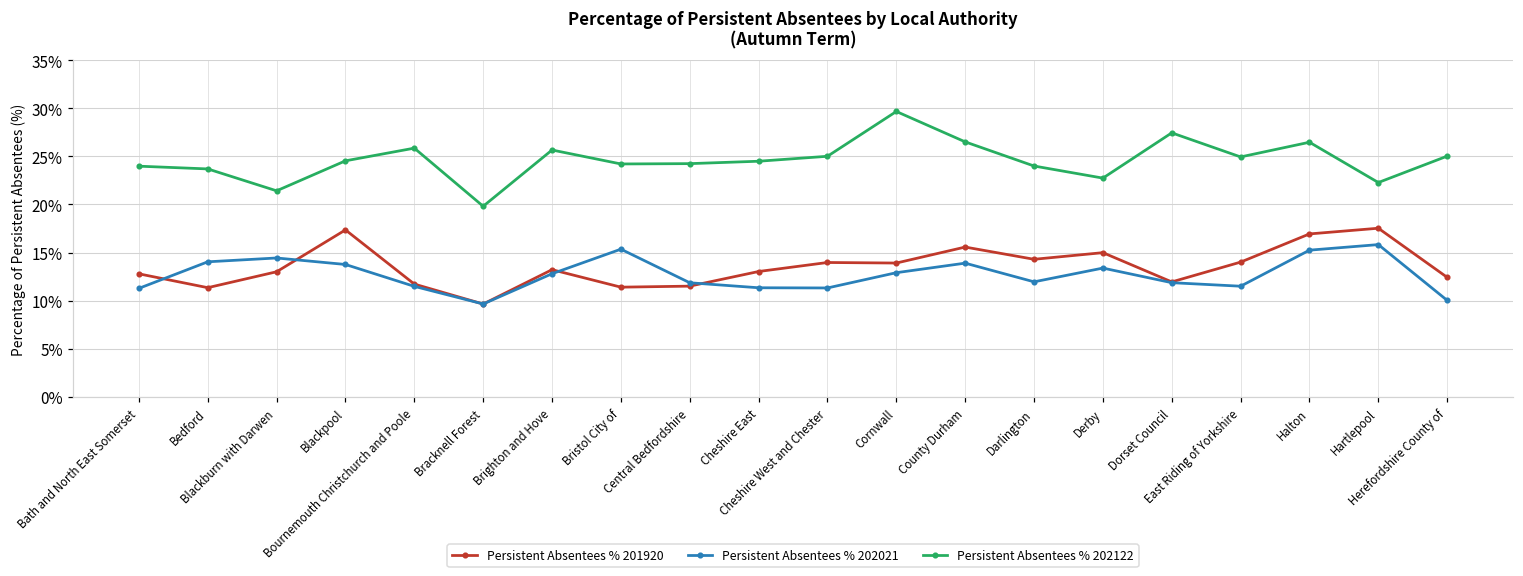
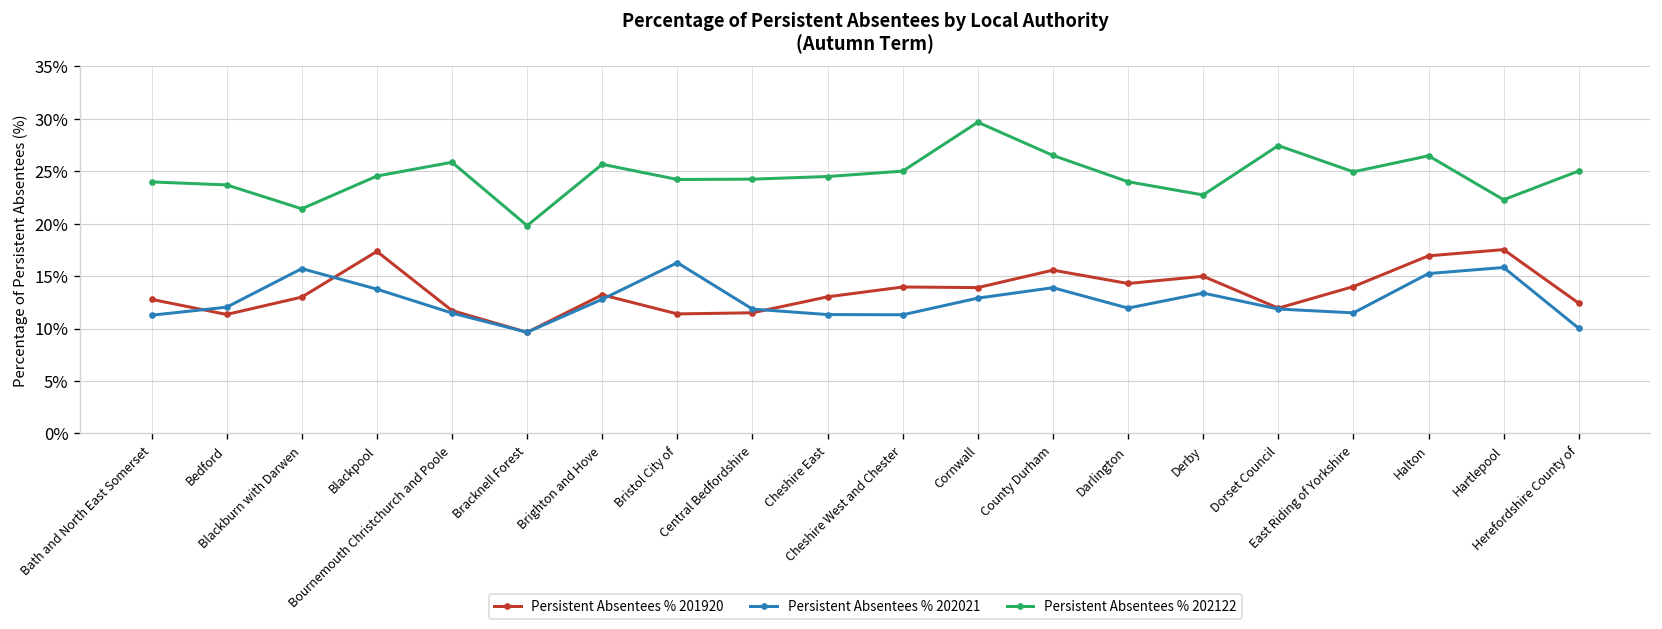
  {
    "Persistent Absentees % 201920": {
      "Bath and North East Somerset": "13%",
      "Bedford": "11%",
      "Blackburn with Darwen": "13%",
      "Blackpool": "17%",
      "Brighton and Hove": "13%",
      "Bristol City of": "11%",
      "Central Bedfordshire": "12%",
      "Cheshire East": "13%",
      "Cheshire West and Chester": "14%",
      "Cornwall": "14%",
      "County Durham": "16%",
      "Darlington": "14%",
      "Derby": "15%",
      "East Riding of Yorkshire": "14%",
      "Halton": "17%",
      "Hartlepool": "18%",
      "Herefordshire County of": "12%"
    },
    "Persistent Absentees % 202021": {
      "Bath and North East Somerset": "11%",
-     "Bedford": "14%",
-     "Blackburn with Darwen": "14%",
+     "Bedford": "12%",
+     "Blackburn with Darwen": "16%",
      "Blackpool": "14%",
      "Brighton and Hove": "13%",
-     "Bristol City of": "15%",
+     "Bristol City of": "16%",
      "Central Bedfordshire": "12%",
      "Cheshire East": "11%",
      "Cheshire West and Chester": "11%",
      "Cornwall": "13%",
      "County Durham": "14%",
      "Darlington": "12%",
      "Derby": "13%",
      "East Riding of Yorkshire": "11%",
      "Halton": "15%",
      "Hartlepool": "16%",
      "Herefordshire County of": "10%"
    },
    "Persistent Absentees % 202122": {
      "Bath and North East Somerset": "24%",
      "Bedford": "24%",
      "Blackburn with Darwen": "21%",
      "Blackpool": "25%",
      "Bournemouth Christchurch and Poole": "26%",
      "Bracknell Forest": "20%",
      "Brighton and Hove": "26%",
      "Bristol City of": "24%",
      "Central Bedfordshire": "24%",
      "Cheshire East": "24%",
      "Cheshire West and Chester": "25%",
      "Cornwall": "30%",
      "County Durham": "27%",
      "Darlington": "24%",
      "Derby": "23%",
      "Dorset Council": "27%",
      "East Riding of Yorkshire": "25%",
      "Halton": "26%",
      "Hartlepool": "22%",
      "Herefordshire County of": "25%"
    }
  }
